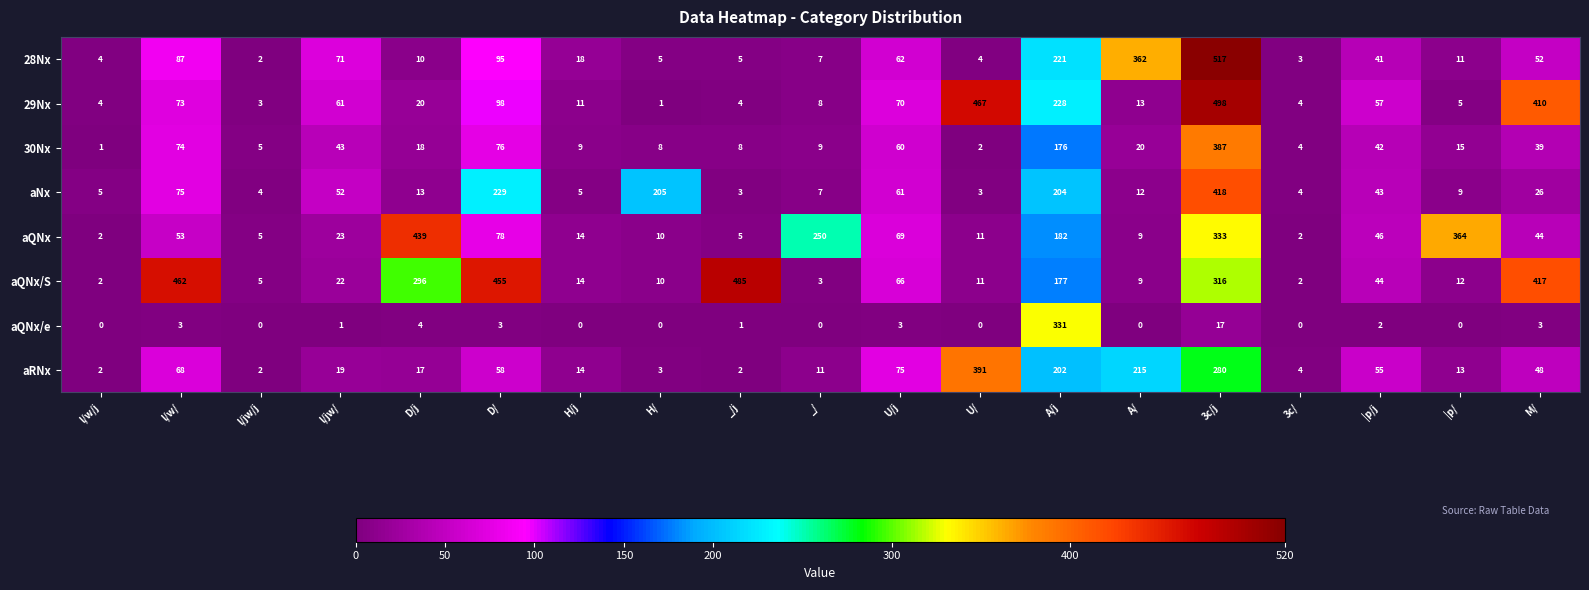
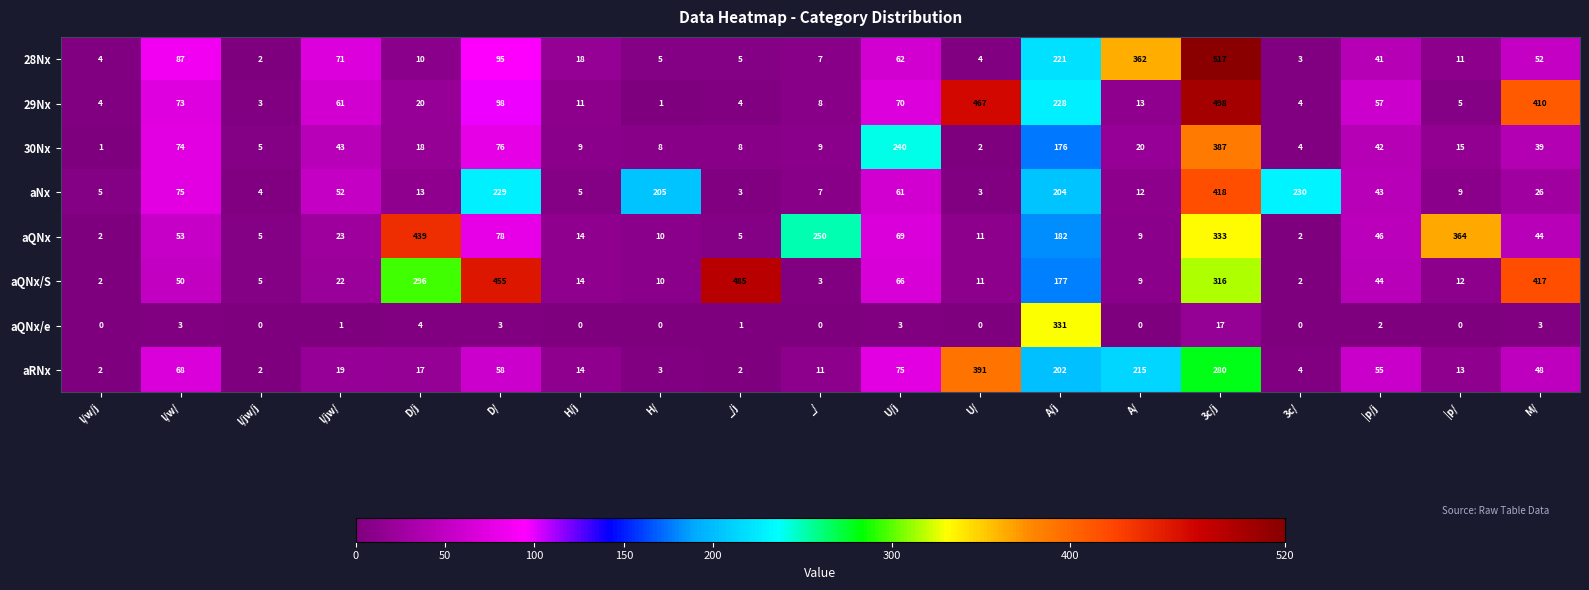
  {
    "28Nx": {
      "l/w/j": 4,
      "l/w/": 87,
      "l/jw/j": 2,
      "l/jw/": 71,
      "D/j": 10,
      "D/": 95,
      "H/j": 18,
      "H/": 5,
      "_/j": 5,
      "_/": 7,
      "U/j": 62,
      "U/": 4,
      "A/j": 221,
      "A/": 362,
      "3c/j": 517,
      "3c/": 3,
      "|p/j": 41,
      "|p/": 11,
      "M/": 52
    },
    "29Nx": {
      "l/w/j": 4,
      "l/w/": 73,
      "l/jw/j": 3,
      "l/jw/": 61,
      "D/j": 20,
      "D/": 98,
      "H/j": 11,
      "H/": 1,
      "_/j": 4,
      "_/": 8,
      "U/j": 70,
      "U/": 467,
      "A/j": 228,
      "A/": 13,
      "3c/j": 498,
      "3c/": 4,
      "|p/j": 57,
      "|p/": 5,
      "M/": 410
    },
    "30Nx": {
      "l/w/j": 1,
      "l/w/": 74,
      "l/jw/j": 5,
      "l/jw/": 43,
      "D/j": 18,
      "D/": 76,
      "H/j": 9,
      "H/": 8,
      "_/j": 8,
      "_/": 9,
-     "U/j": 60,
+     "U/j": 240,
      "U/": 2,
      "A/j": 176,
      "A/": 20,
      "3c/j": 387,
      "3c/": 4,
      "|p/j": 42,
      "|p/": 15,
      "M/": 39
    },
    "aNx": {
      "l/w/j": 5,
      "l/w/": 75,
      "l/jw/j": 4,
      "l/jw/": 52,
      "D/j": 13,
      "D/": 229,
      "H/j": 5,
      "H/": 205,
      "_/j": 3,
      "_/": 7,
      "U/j": 61,
      "U/": 3,
      "A/j": 204,
      "A/": 12,
      "3c/j": 418,
-     "3c/": 4,
+     "3c/": 230,
      "|p/j": 43,
      "|p/": 9,
      "M/": 26
    },
    "aQNx": {
      "l/w/j": 2,
      "l/w/": 53,
      "l/jw/j": 5,
      "l/jw/": 23,
      "D/j": 439,
      "D/": 78,
      "H/j": 14,
      "H/": 10,
      "_/j": 5,
      "_/": 250,
      "U/j": 69,
      "U/": 11,
      "A/j": 182,
      "A/": 9,
      "3c/j": 333,
      "3c/": 2,
      "|p/j": 46,
      "|p/": 364,
      "M/": 44
    },
    "aQNx/S": {
      "l/w/j": 2,
-     "l/w/": 462,
+     "l/w/": 50,
      "l/jw/j": 5,
      "l/jw/": 22,
      "D/j": 296,
      "D/": 455,
      "H/j": 14,
      "H/": 10,
      "_/j": 485,
      "_/": 3,
      "U/j": 66,
      "U/": 11,
      "A/j": 177,
      "A/": 9,
      "3c/j": 316,
      "3c/": 2,
      "|p/j": 44,
      "|p/": 12,
      "M/": 417
    },
    "aQNx/e": {
      "l/w/j": 0,
      "l/w/": 3,
      "l/jw/j": 0,
      "l/jw/": 1,
      "D/j": 4,
      "D/": 3,
      "H/j": 0,
      "H/": 0,
      "_/j": 1,
      "_/": 0,
      "U/j": 3,
      "U/": 0,
      "A/j": 331,
      "A/": 0,
      "3c/j": 17,
      "3c/": 0,
      "|p/j": 2,
      "|p/": 0,
      "M/": 3
    },
    "aRNx": {
      "l/w/j": 2,
      "l/w/": 68,
      "l/jw/j": 2,
      "l/jw/": 19,
      "D/j": 17,
      "D/": 58,
      "H/j": 14,
      "H/": 3,
      "_/j": 2,
      "_/": 11,
      "U/j": 75,
      "U/": 391,
      "A/j": 202,
      "A/": 215,
      "3c/j": 280,
      "3c/": 4,
      "|p/j": 55,
      "|p/": 13,
      "M/": 48
    }
  }
